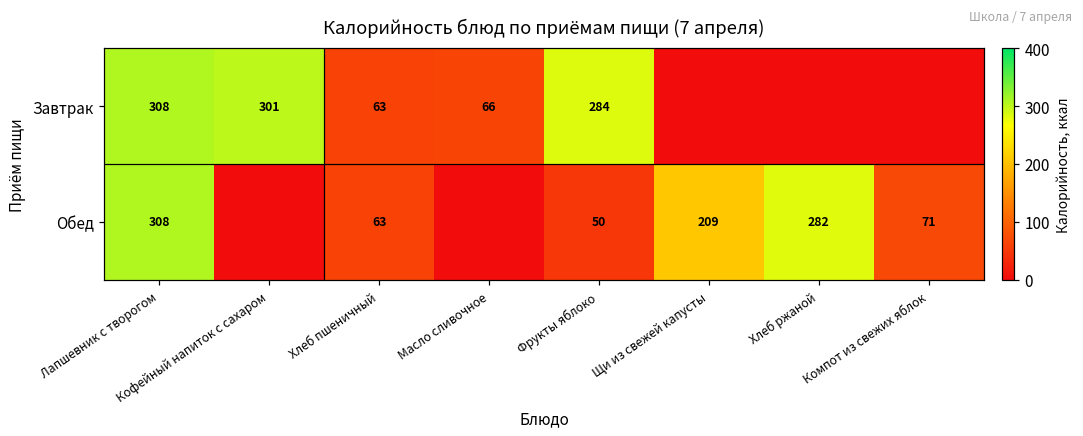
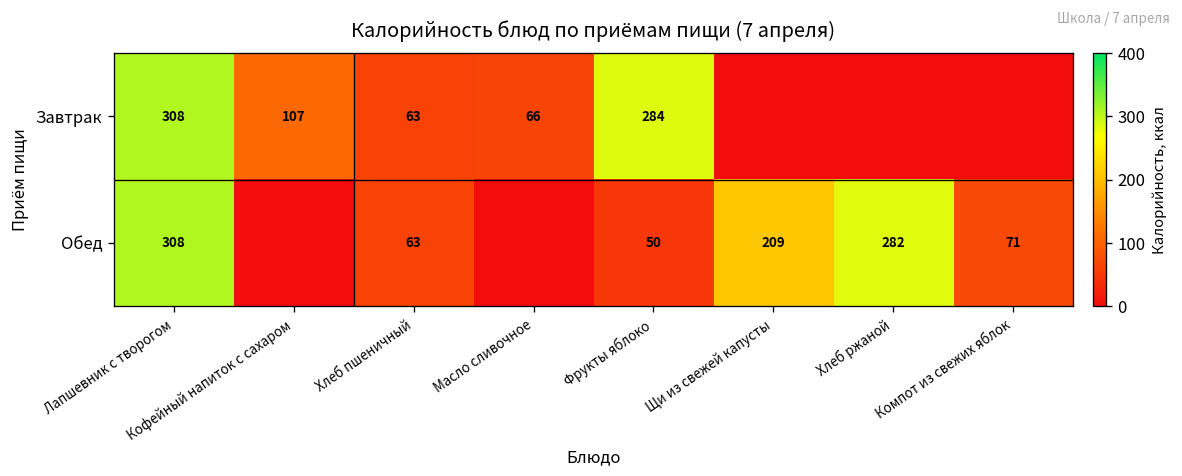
  {
    "Завтрак": {
      "Лапшевник с творогом": 308,
-     "Кофейный напиток с сахаром": 301,
+     "Кофейный напиток с сахаром": 107,
      "Хлеб пшеничный": 63,
      "Масло сливочное": 66,
      "Фрукты яблоко": 284
    },
    "Обед": {
      "Лапшевник с творогом": 308,
      "Хлеб пшеничный": 63,
      "Фрукты яблоко": 50,
      "Щи из свежей капусты": 209,
      "Хлеб ржаной": 282,
      "Компот из свежих яблок": 71
    }
  }
